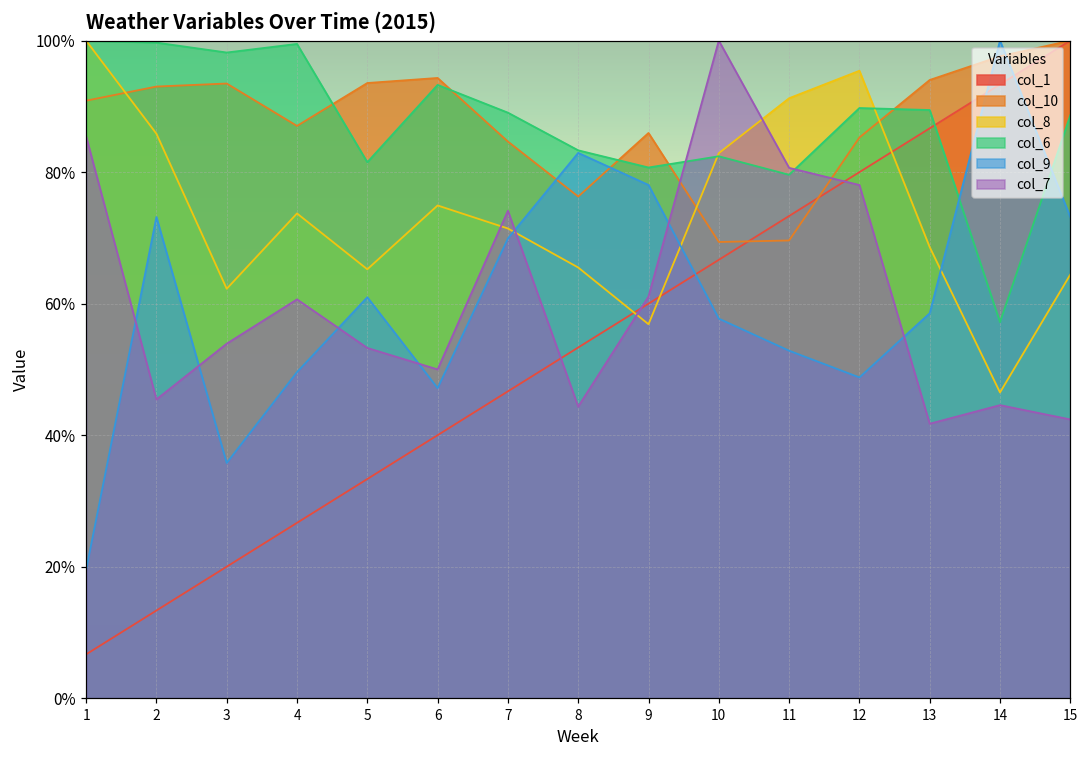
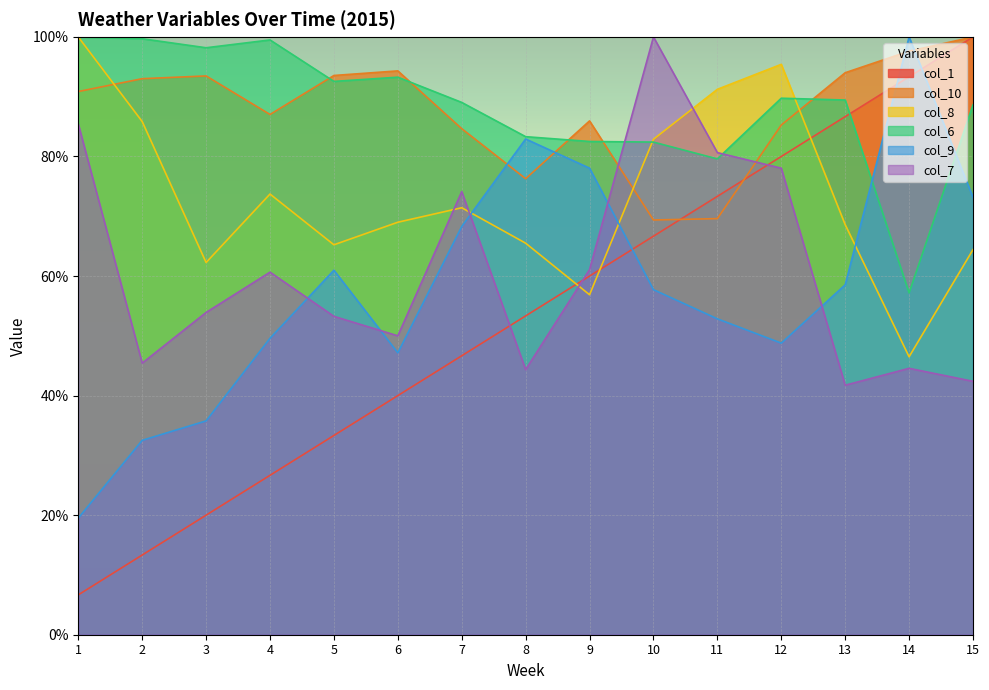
  {
    "col_8": {
      "2": "86%",
      "3": "62%",
      "4": "74%",
      "5": "65%",
-     "6": "75%",
+     "6": "69%",
      "7": "71%",
      "8": "65%",
      "9": "57%",
      "10": "83%",
      "11": "91%",
      "12": "95%",
      "13": "69%",
      "14": "46%",
      "15": "64%"
    },
    "col_6": {
      "2": "100%",
      "3": "98%",
      "4": "99%",
-     "5": "82%",
+     "5": "93%",
      "6": "93%",
      "7": "89%",
-     "9": "81%",
+     "9": "83%",
      "10": "82%",
      "11": "80%",
      "12": "90%",
      "13": "89%",
      "14": "57%",
      "15": "89%"
    },
    "col_9": {
      "1": "20%",
-     "2": "73%",
+     "2": "33%",
      "3": "36%",
      "4": "50%",
      "5": "61%",
      "6": "47%",
-     "7": "70%",
+     "7": "68%",
      "9": "78%",
      "10": "58%",
      "11": "53%",
      "12": "49%",
      "13": "59%",
      "14": "100%",
      "15": "73%"
    },
    "col_7": {
      "1": "85%",
      "2": "45%",
      "3": "54%",
      "4": "61%",
      "5": "53%",
      "6": "50%",
      "7": "74%",
      "8": "44%",
      "9": "61%",
      "10": "100%",
      "11": "81%",
      "12": "78%",
      "13": "42%",
      "14": "45%",
      "15": "42%"
    }
  }
